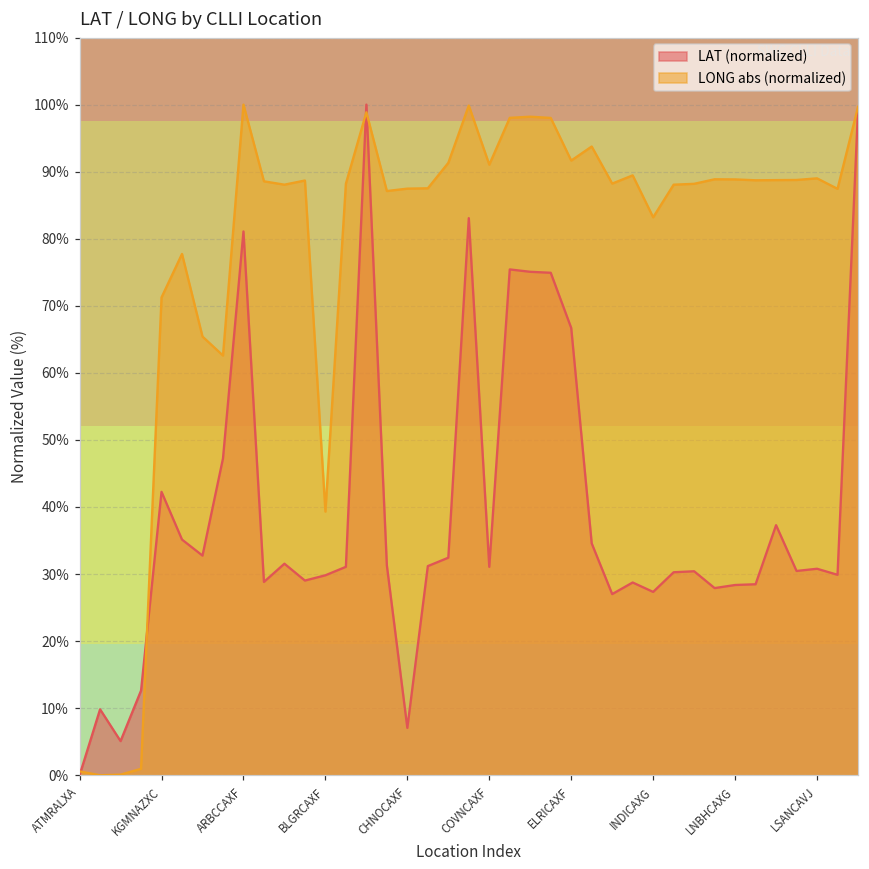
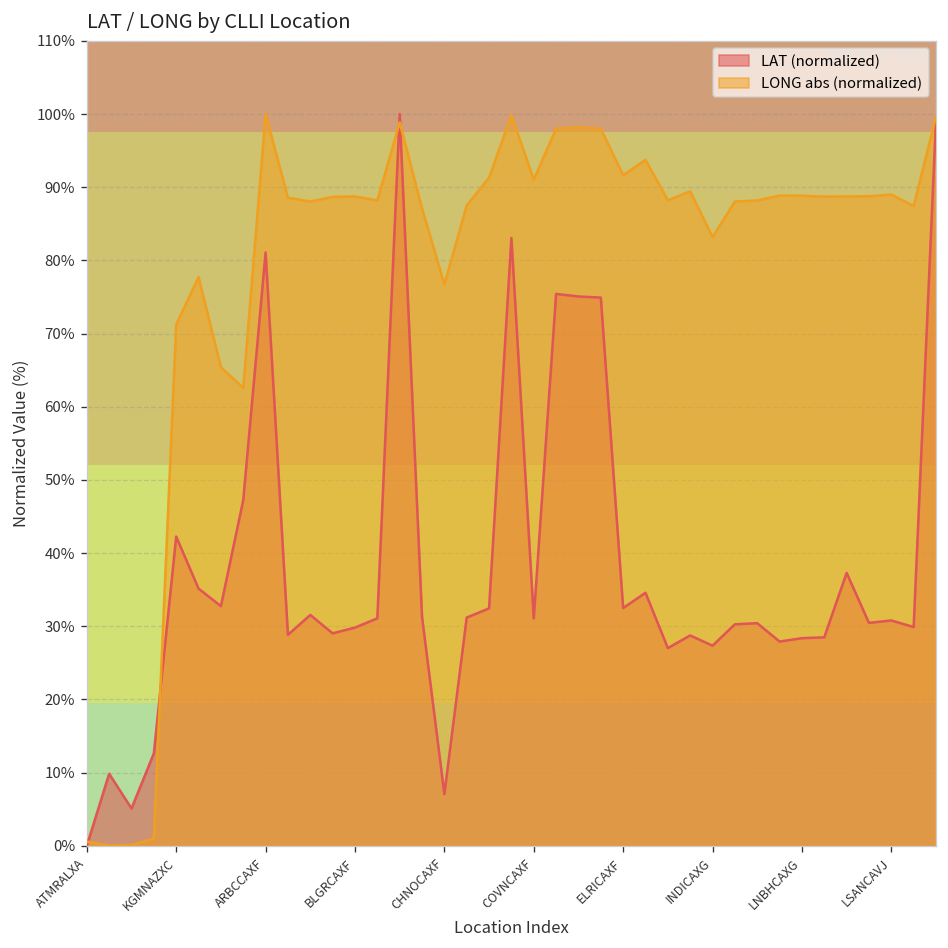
  {
    "LAT (normalized)": {
      "ATMRALXA": "0%",
      "KGMNAZXC": "42%",
      "ARBCCAXF": "81%",
      "BLGRCAXF": "30%",
      "CHNOCAXF": "7%",
      "COVNCAXF": "31%",
-     "ELRICAXF": "67%",
+     "ELRICAXF": "32%",
      "INDICAXG": "27%",
      "LNBHCAXG": "28%",
      "LSANCAVJ": "31%"
    },
    "LONG abs (normalized)": {
      "ATMRALXA": "1%",
      "KGMNAZXC": "71%",
      "ARBCCAXF": "100%",
-     "BLGRCAXF": "39%",
-     "CHNOCAXF": "87%",
+     "BLGRCAXF": "89%",
+     "CHNOCAXF": "77%",
      "COVNCAXF": "91%",
      "ELRICAXF": "92%",
      "INDICAXG": "83%",
      "LNBHCAXG": "89%",
      "LSANCAVJ": "89%"
    }
  }
